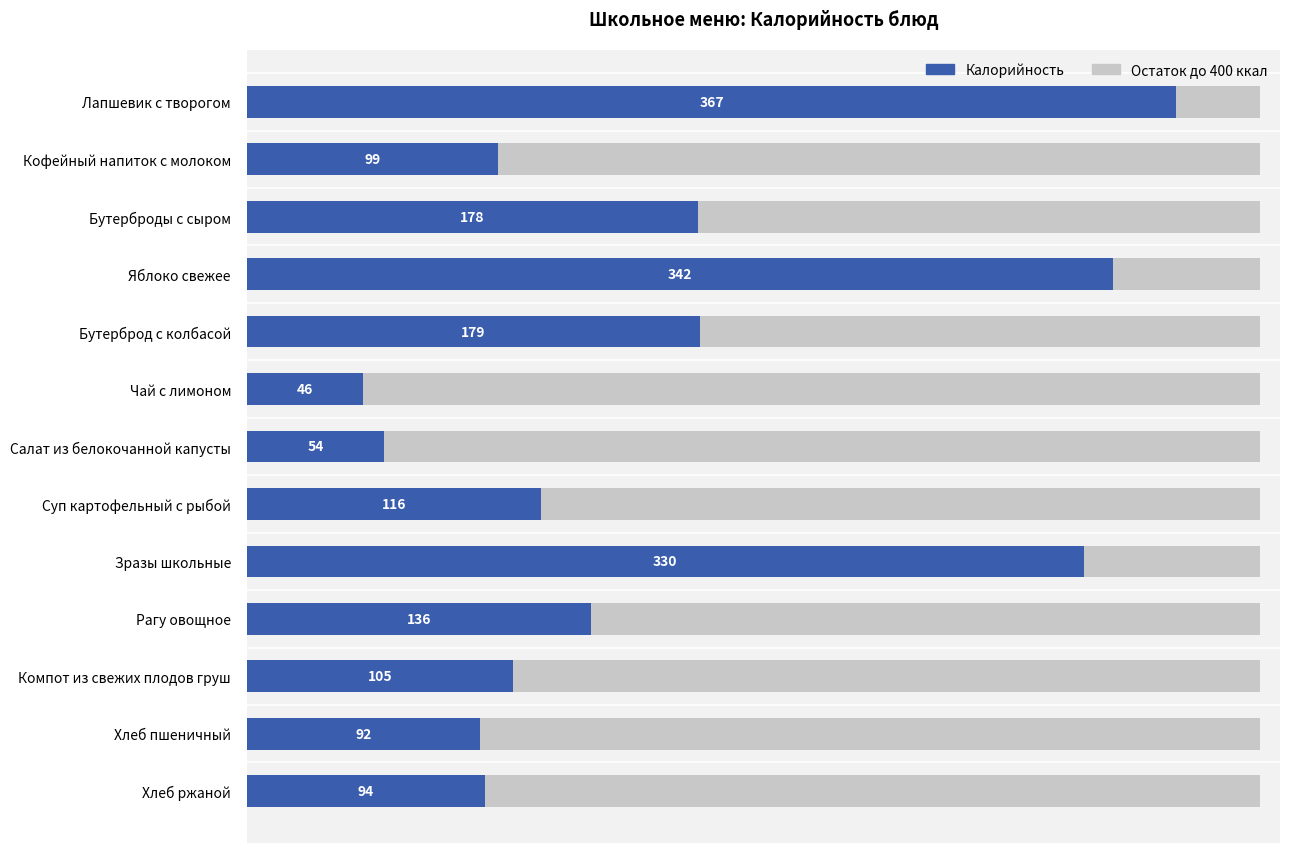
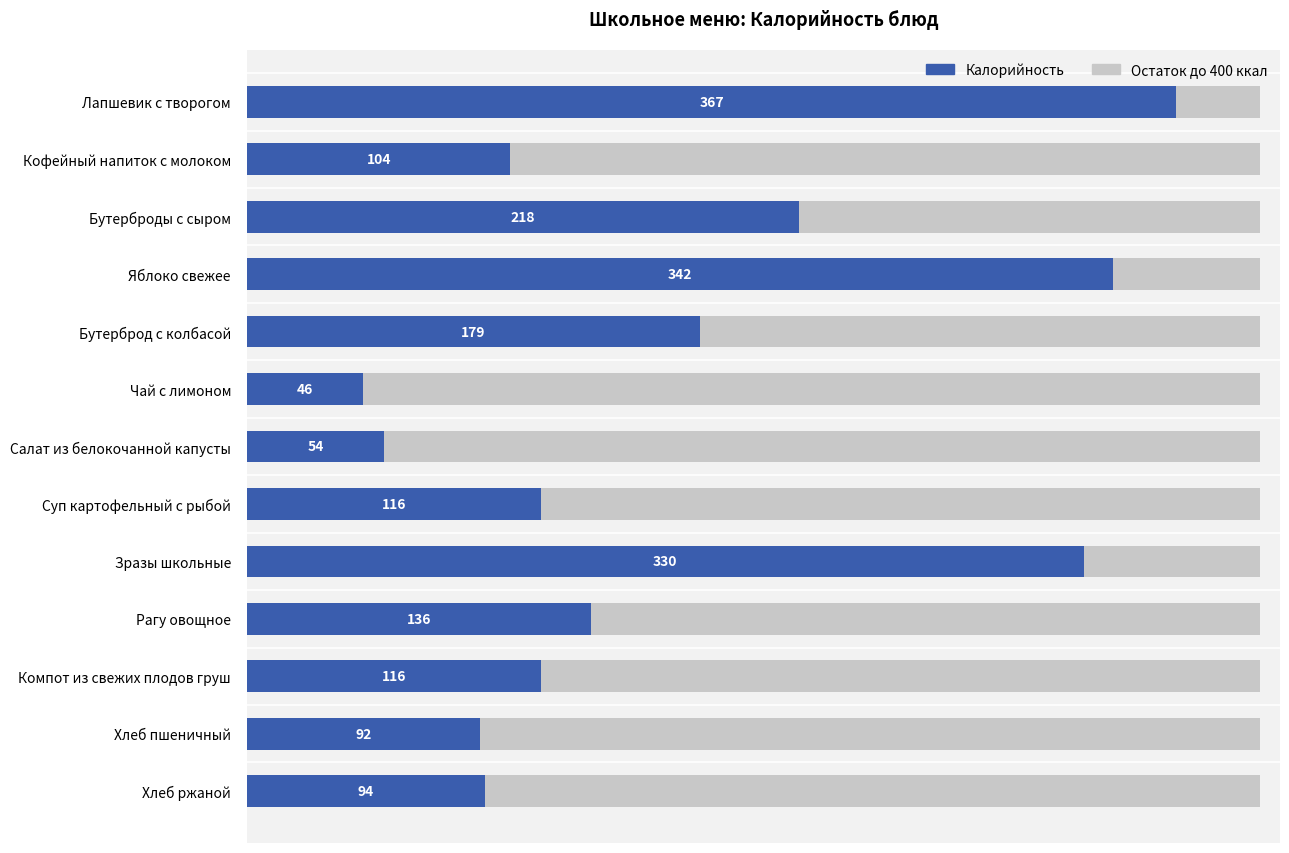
  {
    "Калорийность": {
-     "Кофейный напиток с молоком": 99,
-     "Бутерброды с сыром": 178,
-     "Компот из свежих плодов груш": 105
+     "Кофейный напиток с молоком": 104,
+     "Бутерброды с сыром": 218,
+     "Компот из свежих плодов груш": 116
    }
  }
